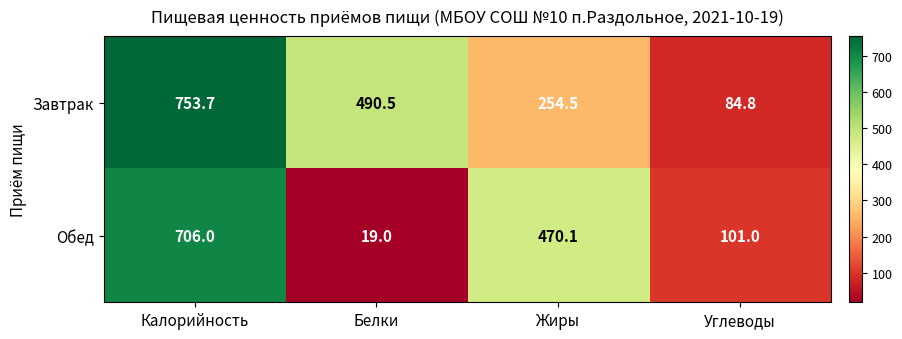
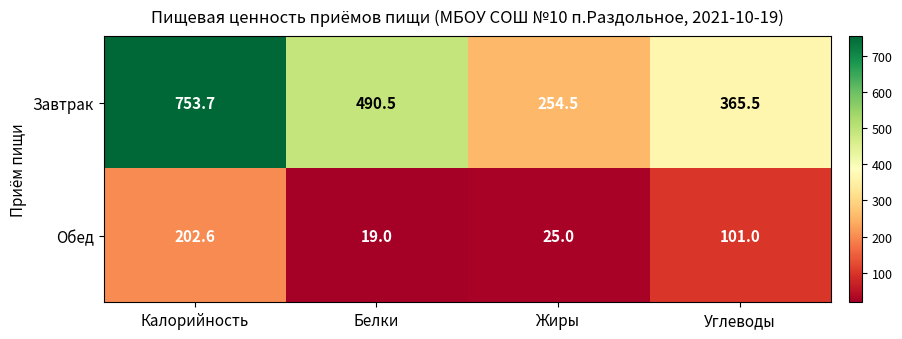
  {
    "Завтрак": {
      "Калорийность": 753.7,
      "Белки": 490.5,
      "Жиры": 254.5,
-     "Углеводы": 84.8
+     "Углеводы": 365.5
    },
    "Обед": {
-     "Калорийность": 706.0,
+     "Калорийность": 202.6,
      "Белки": 19.0,
-     "Жиры": 470.1,
+     "Жиры": 25.0,
      "Углеводы": 101.0
    }
  }
